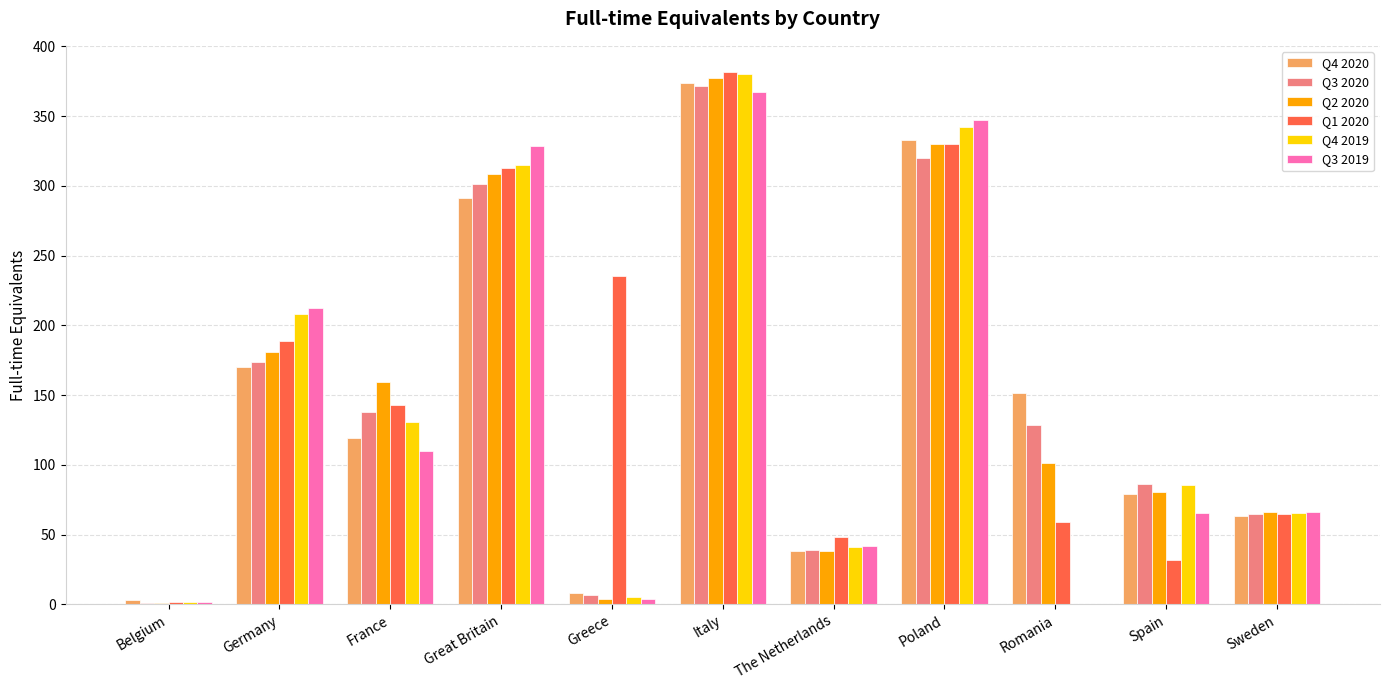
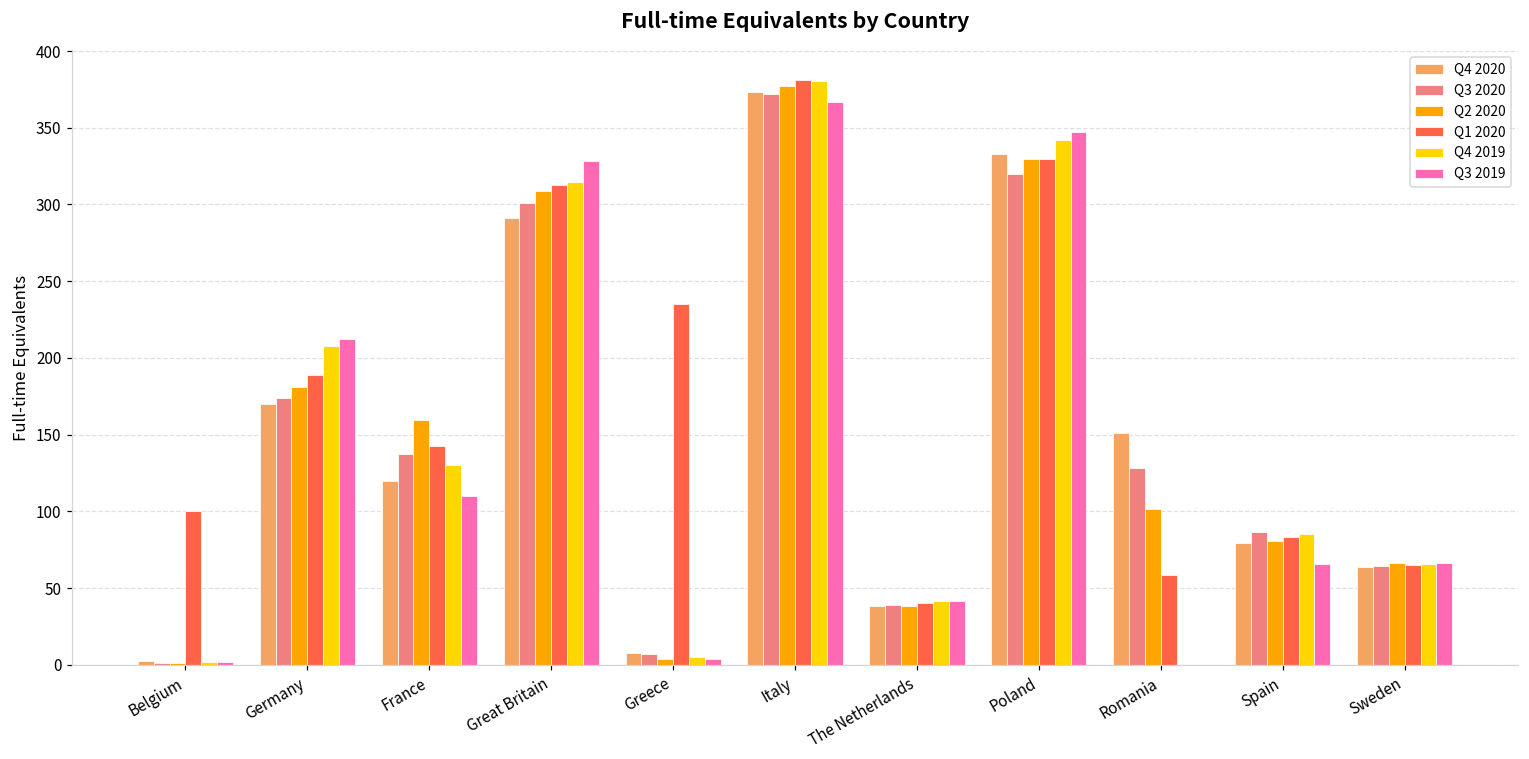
  {
    "Q1 2020": {
-     "Belgium": 2,
+     "Belgium": 100,
      "Germany": 189,
      "France": 143,
      "Great Britain": 313,
      "Greece": 235,
      "Italy": 381,
-     "The Netherlands": 48,
+     "The Netherlands": 40,
      "Poland": 330,
      "Romania": 59,
-     "Spain": 32,
+     "Spain": 84,
      "Sweden": 65
    }
  }
